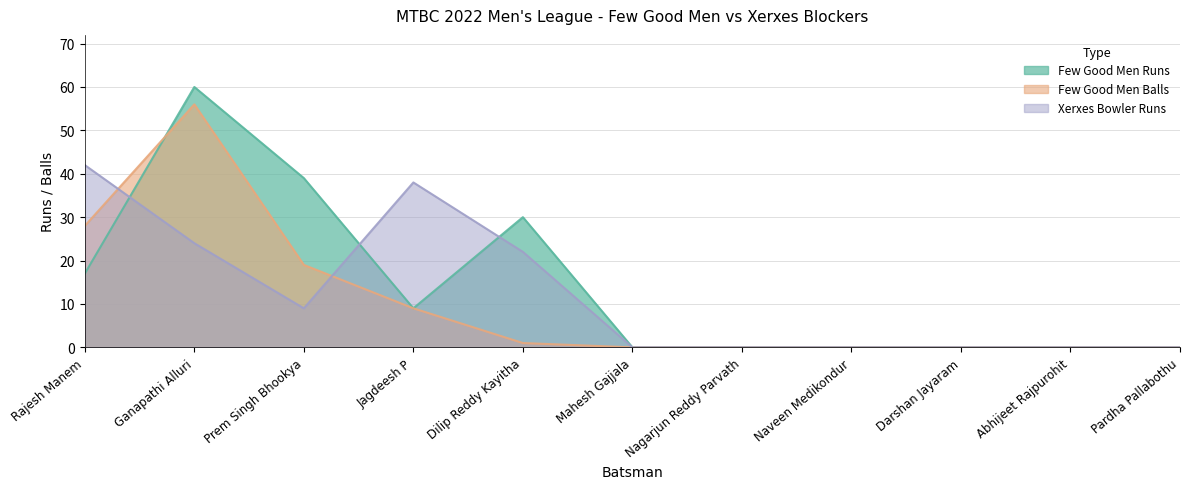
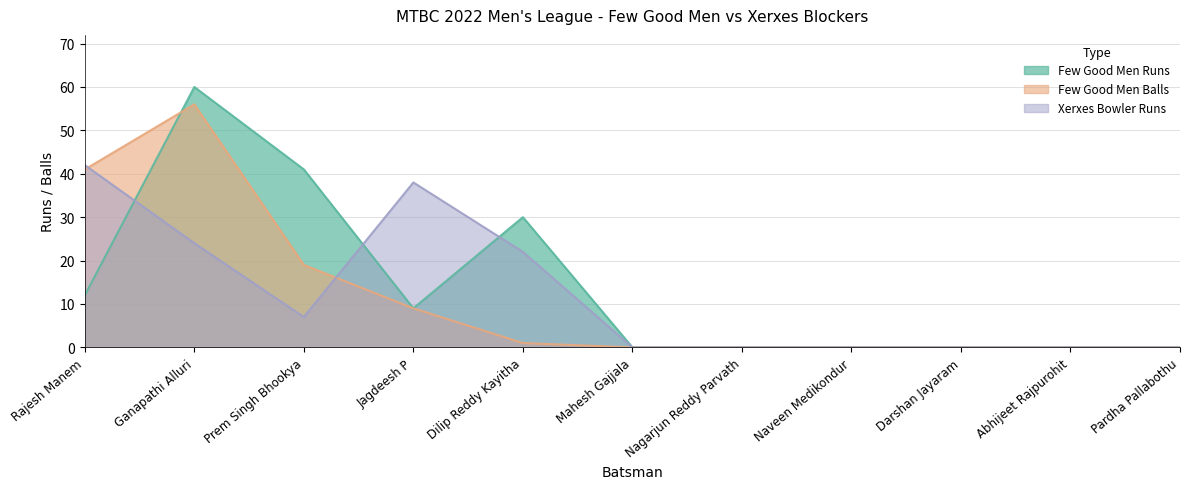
  {
    "Few Good Men Runs": {
-     "Rajesh Manem": 17,
+     "Rajesh Manem": 12,
      "Ganapathi Alluri": 60,
-     "Prem Singh Bhookya": 39,
+     "Prem Singh Bhookya": 41,
      "Dilip Reddy Kayitha": 30
    },
    "Few Good Men Balls": {
-     "Rajesh Manem": 28,
+     "Rajesh Manem": 41,
      "Ganapathi Alluri": 56,
      "Prem Singh Bhookya": 19,
      "Dilip Reddy Kayitha": 1
    },
    "Xerxes Bowler Runs": {
      "Rajesh Manem": 42,
      "Ganapathi Alluri": 24,
-     "Prem Singh Bhookya": 9,
+     "Prem Singh Bhookya": 7,
      "Jagdeesh P": 38,
      "Dilip Reddy Kayitha": 22
    }
  }
